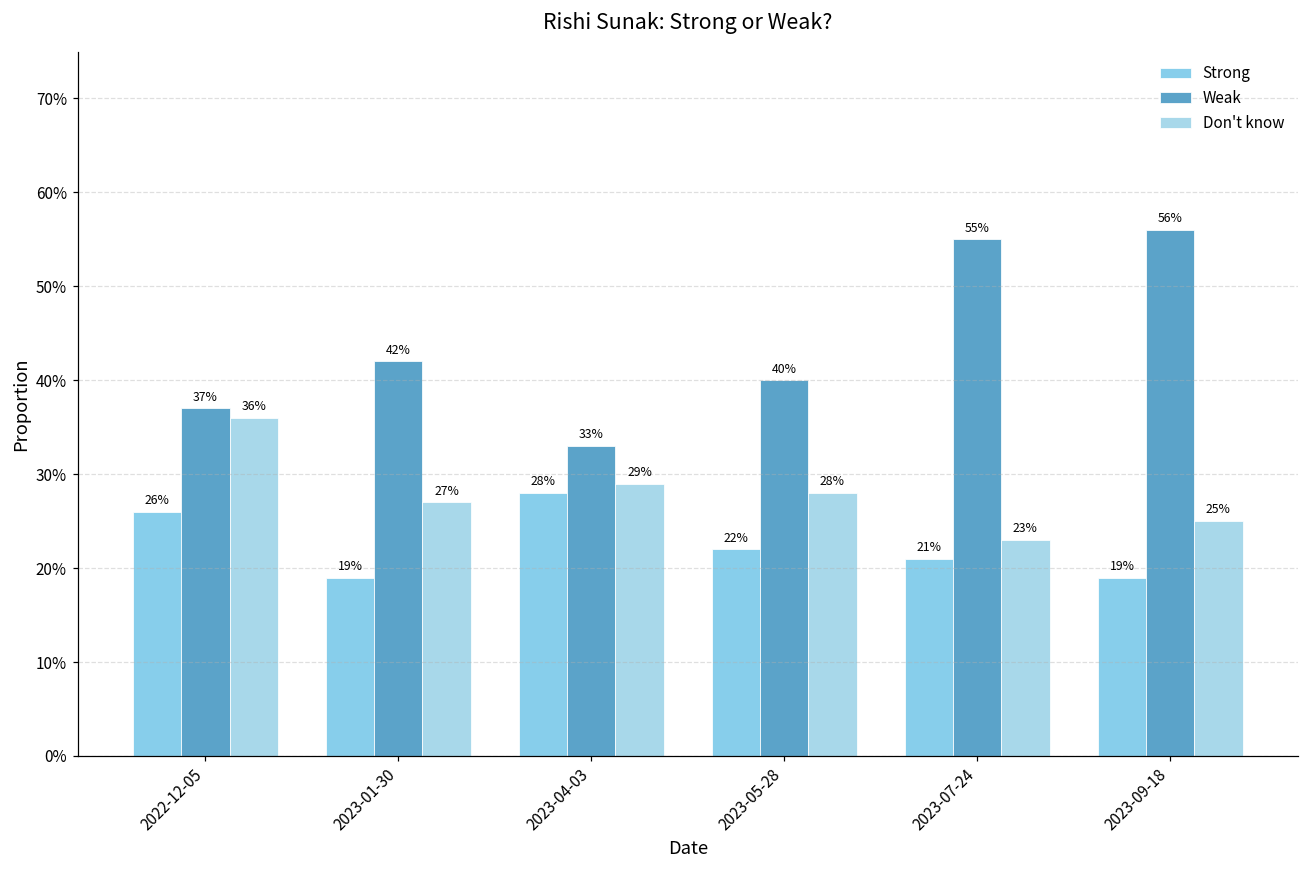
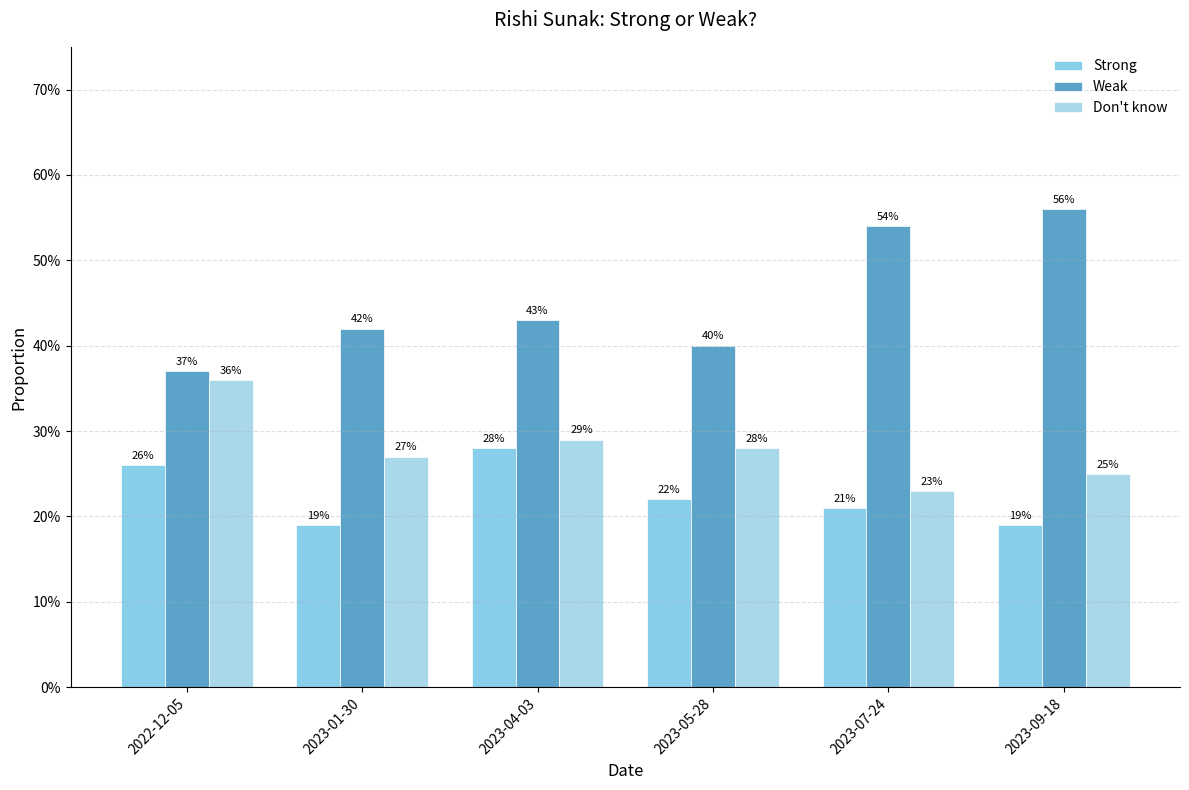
  {
    "Weak": {
      "2022-12-05": "37%",
      "2023-01-30": "42%",
-     "2023-04-03": "33%",
+     "2023-04-03": "43%",
      "2023-05-28": "40%",
-     "2023-07-24": "55%",
+     "2023-07-24": "54%",
      "2023-09-18": "56%"
    }
  }
